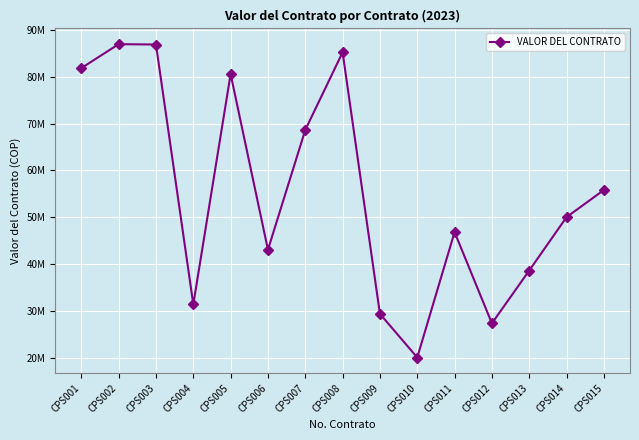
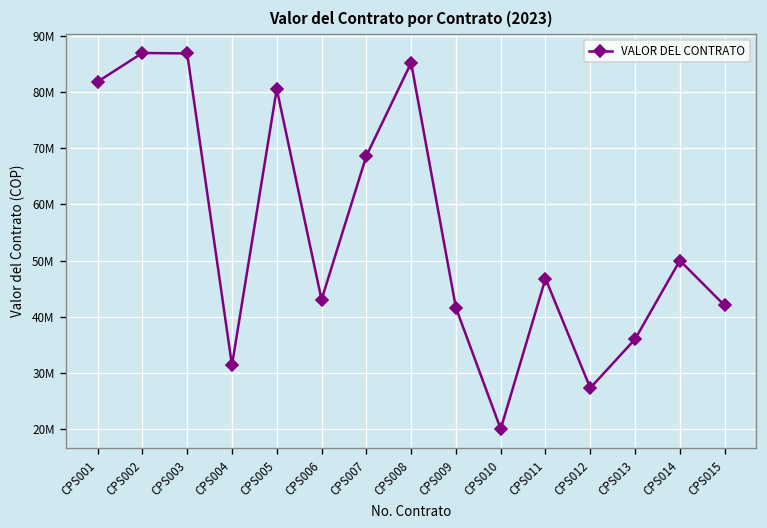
  {
    "CPS001": 82000000,
    "CPS002": 87000000,
    "CPS003": 87000000,
    "CPS004": 31000000,
    "CPS005": 81000000,
    "CPS006": 43000000,
    "CPS007": 69000000,
    "CPS008": 85000000,
-   "CPS009": 29000000,
+   "CPS009": 42000000,
    "CPS010": 20000000,
    "CPS011": 47000000,
    "CPS012": 27000000,
-   "CPS013": 39000000,
+   "CPS013": 36000000,
    "CPS014": 50000000,
-   "CPS015": 56000000
+   "CPS015": 42000000
  }
